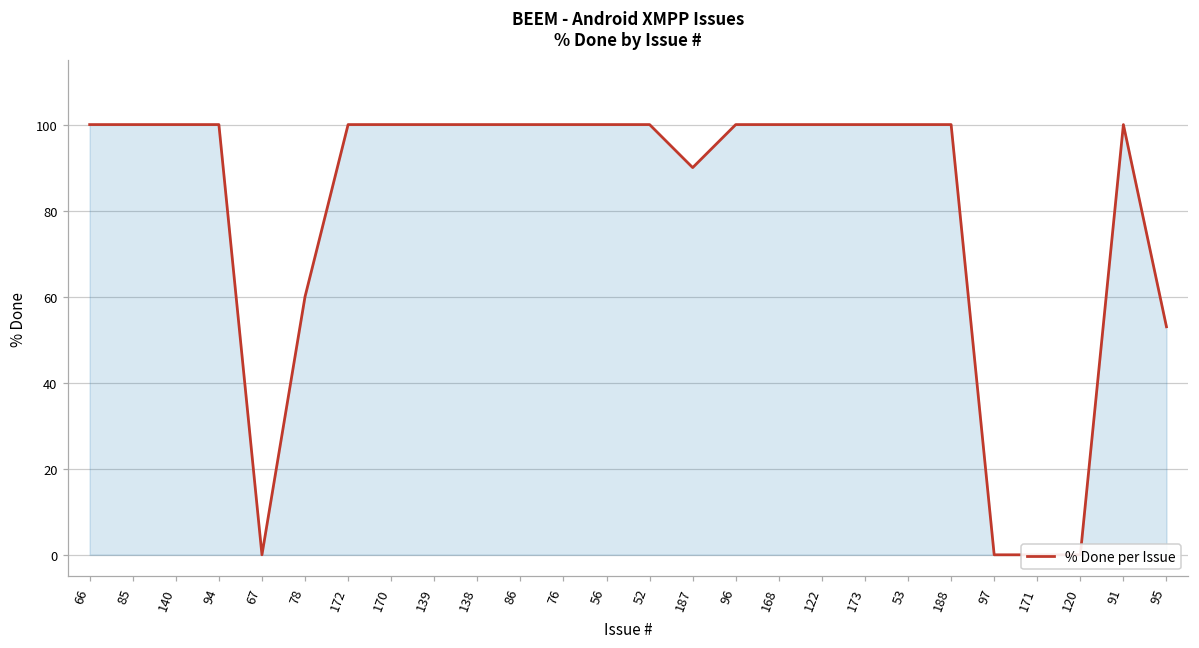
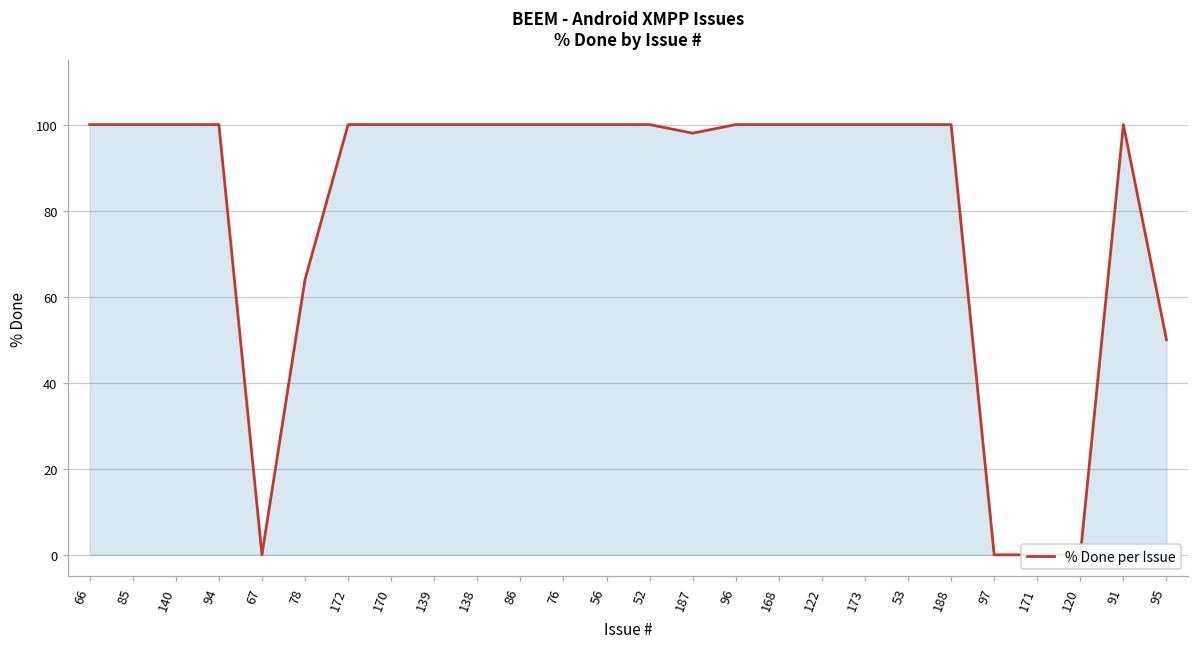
  {
    "66": 100,
    "85": 100,
    "140": 100,
    "94": 100,
    "67": 0,
-   "78": 60,
+   "78": 64,
    "172": 100,
    "170": 100,
    "139": 100,
    "138": 100,
    "86": 100,
    "76": 100,
    "56": 100,
    "52": 100,
-   "187": 90,
+   "187": 98,
    "96": 100,
    "168": 100,
    "122": 100,
    "173": 100,
    "53": 100,
    "188": 100,
    "97": 0,
    "91": 100,
-   "95": 53
+   "95": 50
  }
